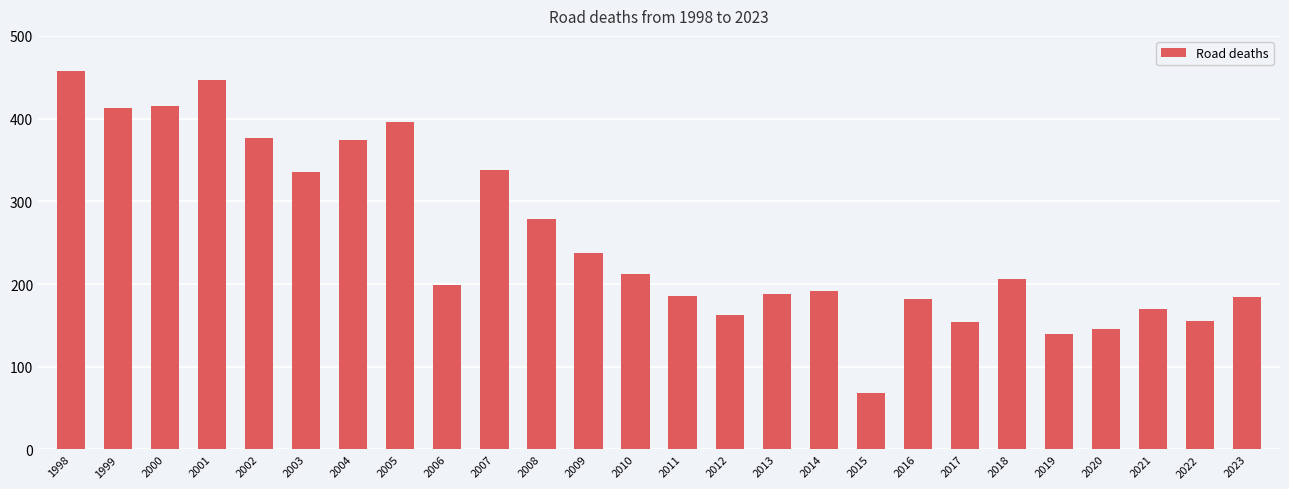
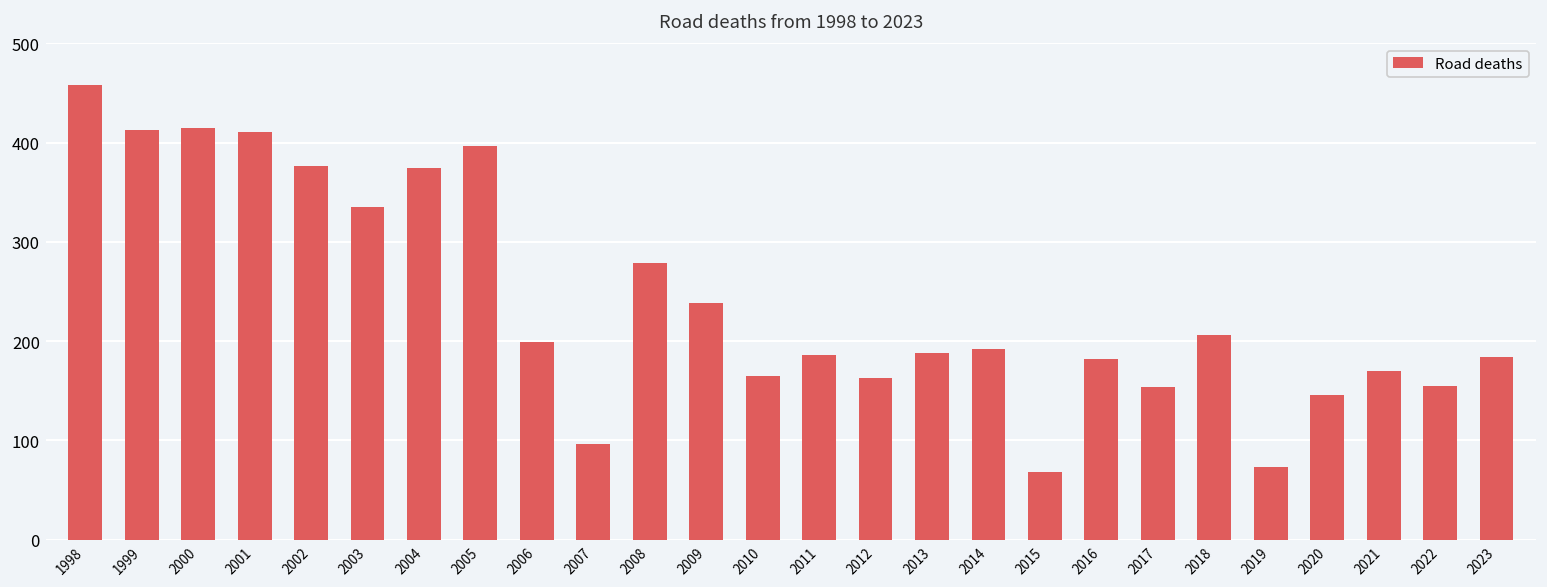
  {
    "1998": 460,
    "1999": 410,
    "2000": 420,
-   "2001": 450,
+   "2001": 410,
    "2002": 380,
    "2003": 340,
    "2004": 370,
    "2005": 400,
    "2006": 200,
-   "2007": 340,
+   "2007": 100,
    "2008": 280,
    "2009": 240,
-   "2010": 210,
+   "2010": 170,
    "2011": 190,
    "2012": 160,
    "2013": 190,
    "2014": 190,
    "2015": 70,
    "2016": 180,
    "2017": 150,
    "2018": 210,
-   "2019": 140,
+   "2019": 70,
    "2020": 150,
    "2021": 170,
    "2022": 160,
    "2023": 180
  }
